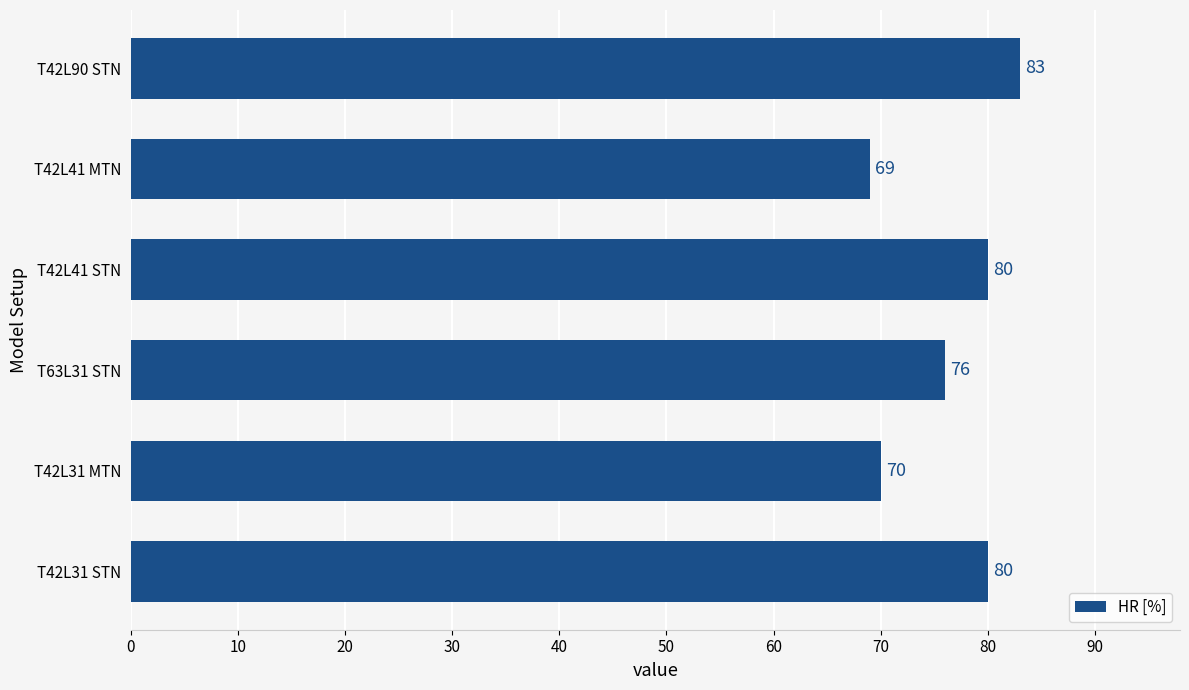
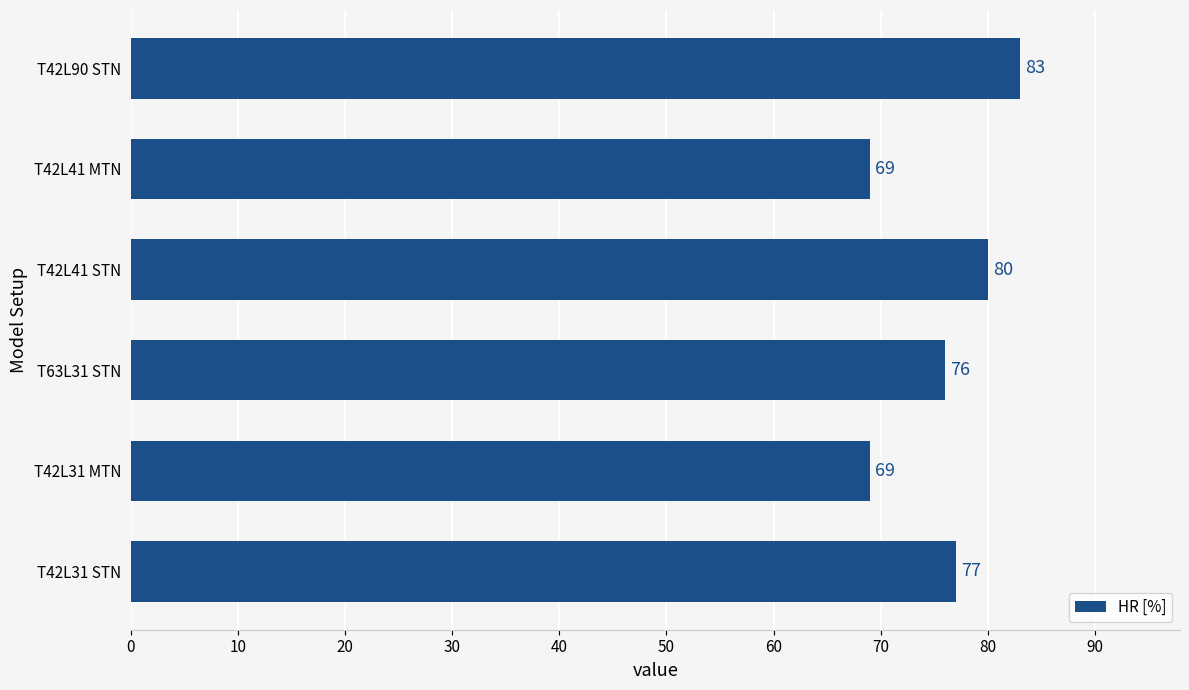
  {
    "T42L90 STN": 83,
    "T42L41 MTN": 69,
    "T42L41 STN": 80,
    "T63L31 STN": 76,
-   "T42L31 MTN": 70,
-   "T42L31 STN": 80
+   "T42L31 MTN": 69,
+   "T42L31 STN": 77
  }
